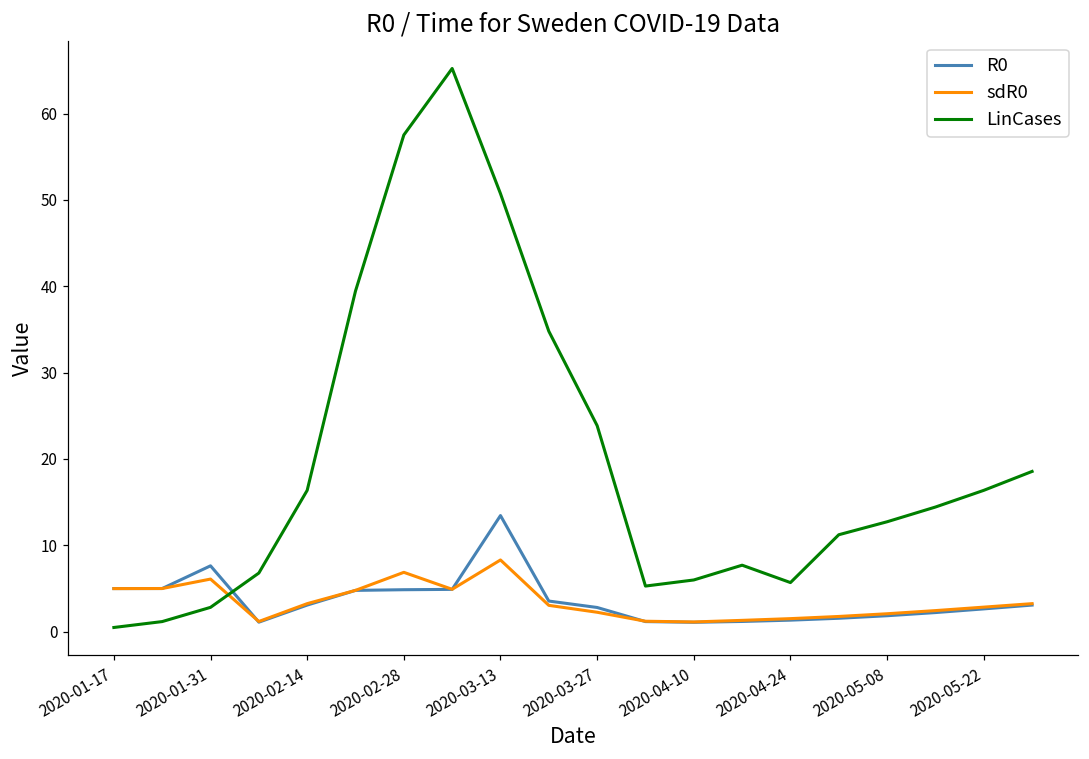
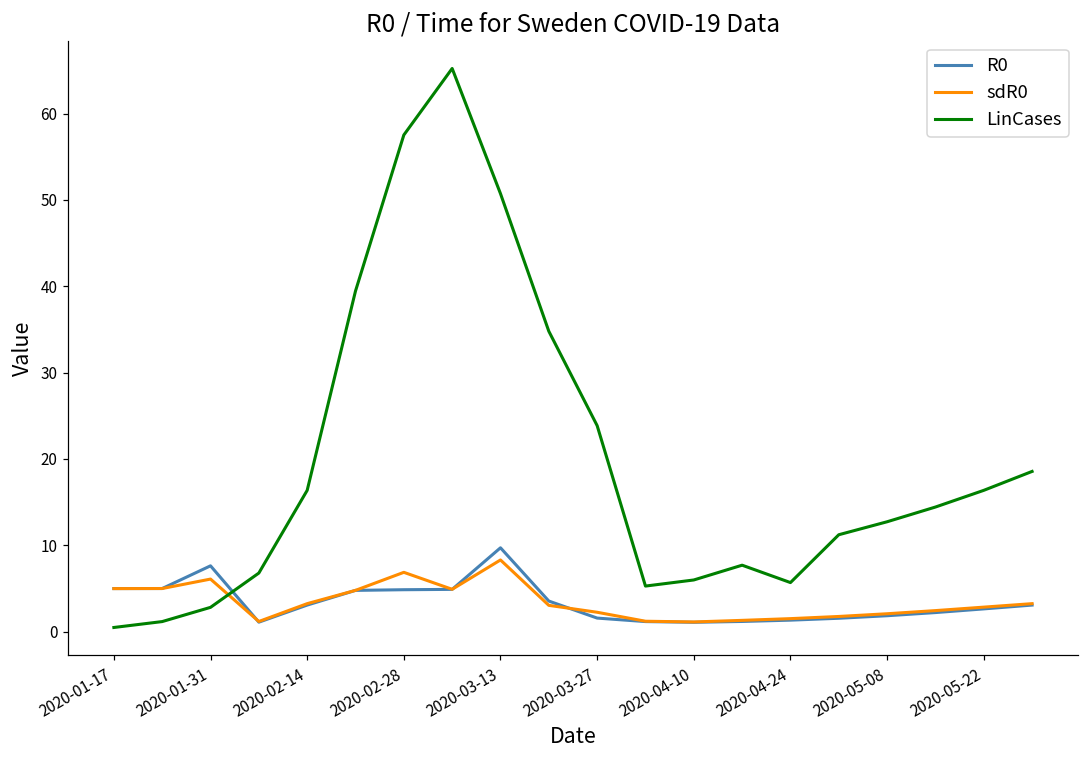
  {
    "R0": {
      "2020-01-31": 8,
      "2020-02-28": 5,
-     "2020-03-13": 13,
-     "2020-03-27": 3
+     "2020-03-13": 10,
+     "2020-03-27": 2
    },
    "sdR0": {
      "2020-01-31": 6,
      "2020-02-28": 7,
      "2020-03-13": 8,
      "2020-03-27": 2
    },
    "LinCases": {
      "2020-01-17": 0,
      "2020-01-31": 3,
      "2020-02-14": 16,
      "2020-02-28": 58,
      "2020-03-13": 51,
      "2020-03-27": 24,
      "2020-04-10": 6,
      "2020-04-24": 6,
      "2020-05-08": 13,
      "2020-05-22": 16
    }
  }
